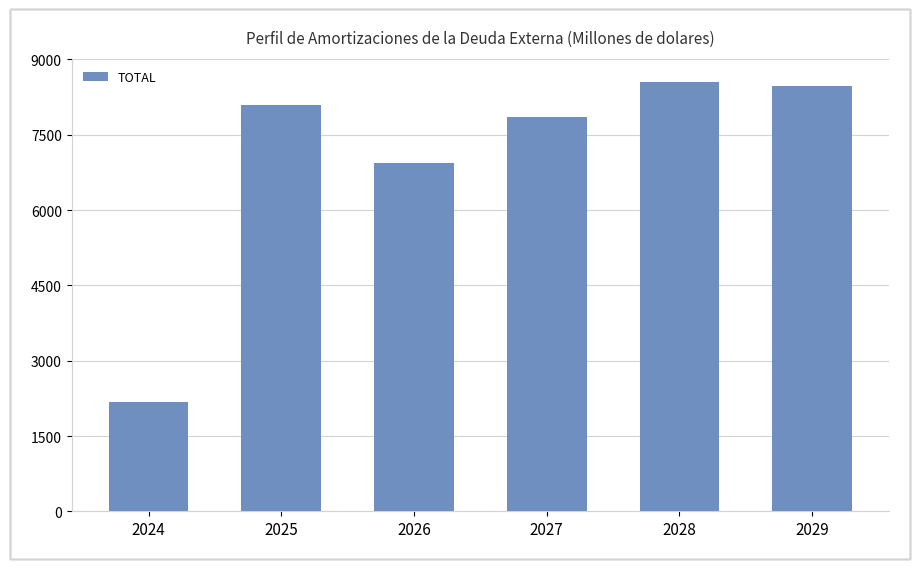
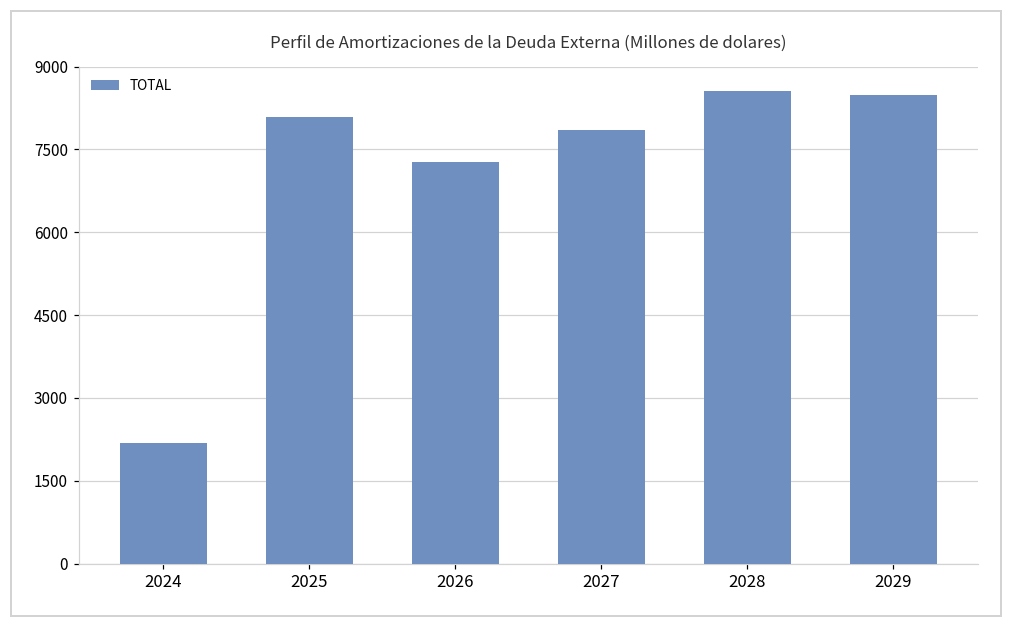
  {
    "2024": 2200,
    "2025": 8100,
-   "2026": 6900,
+   "2026": 7300,
    "2027": 7800,
    "2028": 8600,
    "2029": 8500
  }
